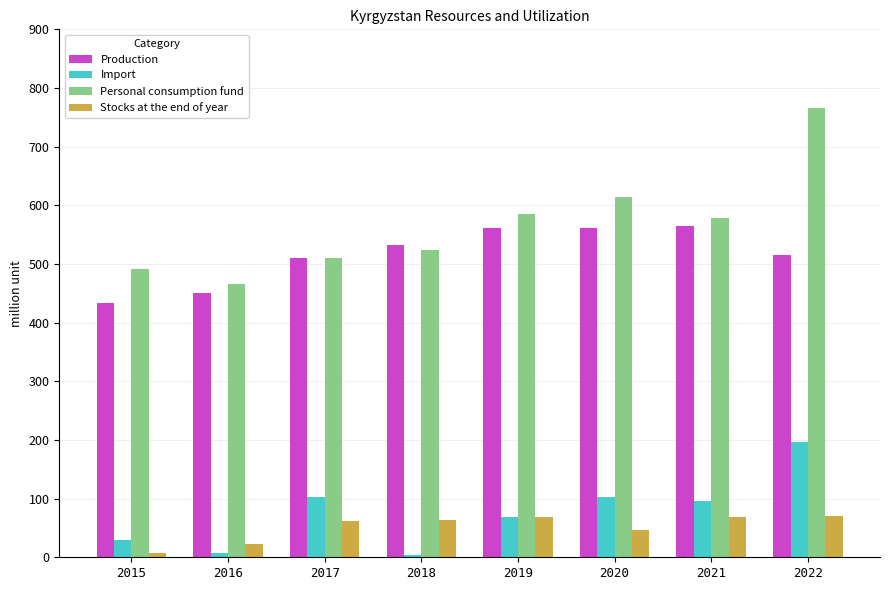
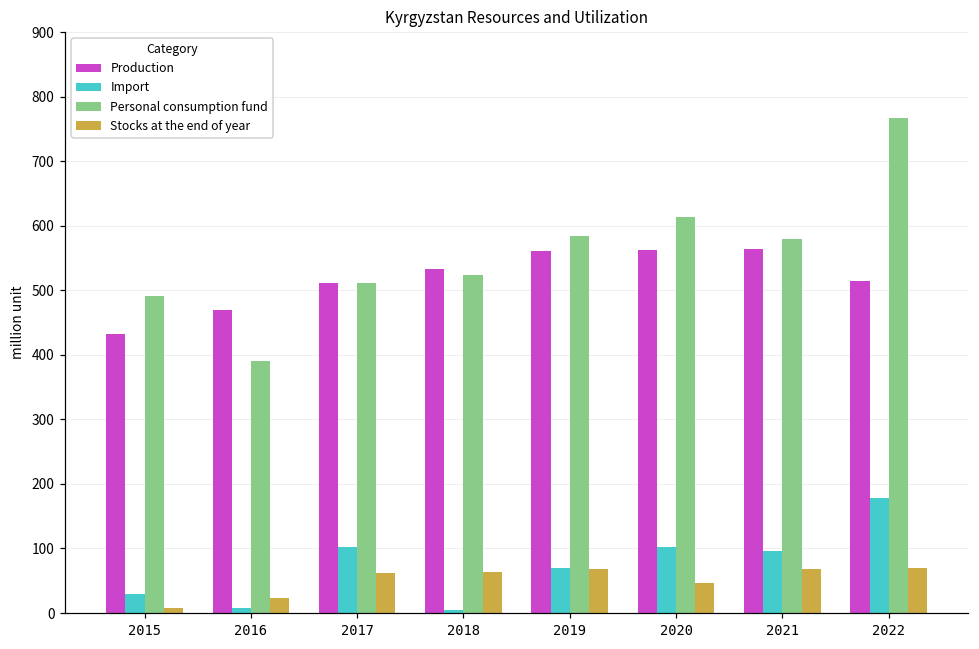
  {
    "Production": {
      "2015": 430,
-     "2016": 450,
+     "2016": 470,
      "2017": 510,
      "2018": 530,
      "2019": 560,
      "2020": 560,
      "2021": 560,
      "2022": 510
    },
    "Import": {
      "2015": 30,
      "2016": 10,
      "2017": 100,
      "2019": 70,
      "2020": 100,
      "2021": 100,
-     "2022": 200
+     "2022": 180
    },
    "Personal consumption fund": {
      "2015": 490,
-     "2016": 470,
+     "2016": 390,
      "2017": 510,
      "2018": 520,
      "2019": 590,
      "2020": 610,
      "2021": 580,
      "2022": 770
    },
    "Stocks at the end of year": {
      "2015": 10,
      "2016": 20,
      "2017": 60,
      "2018": 60,
      "2019": 70,
      "2020": 50,
      "2021": 70,
      "2022": 70
    }
  }
